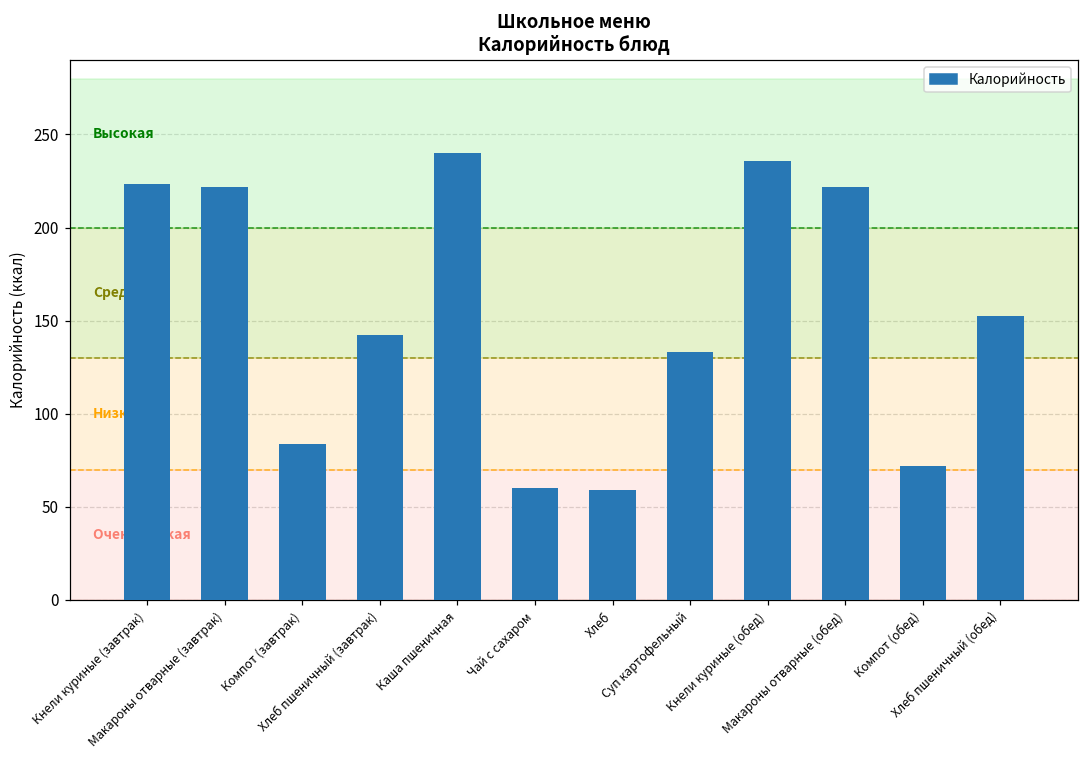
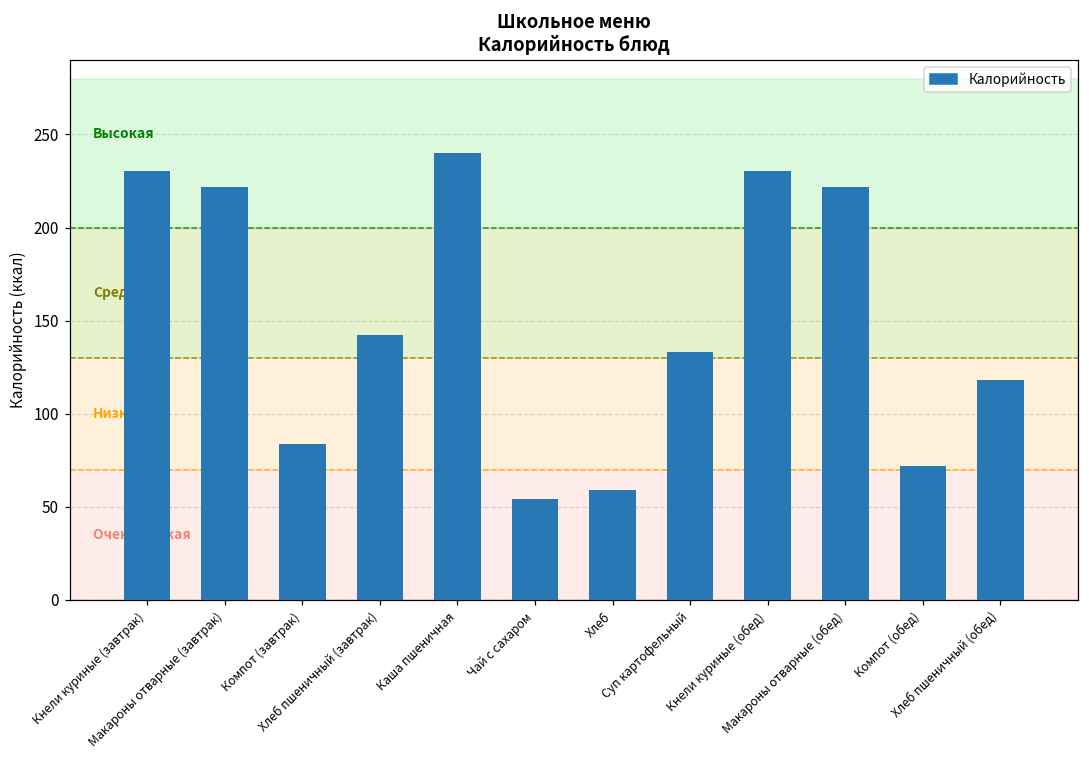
  {
-   "Кнели куриные (завтрак)": 223,
+   "Кнели куриные (завтрак)": 230,
    "Макароны отварные (завтрак)": 222,
    "Компот (завтрак)": 84,
    "Хлеб пшеничный (завтрак)": 142,
    "Каша пшеничная": 240,
-   "Чай с сахаром": 60,
+   "Чай с сахаром": 54,
    "Хлеб": 59,
    "Суп картофельный": 133,
-   "Кнели куриные (обед)": 236,
+   "Кнели куриные (обед)": 230,
    "Макароны отварные (обед)": 222,
    "Компот (обед)": 72,
-   "Хлеб пшеничный (обед)": 153
+   "Хлеб пшеничный (обед)": 118
  }
